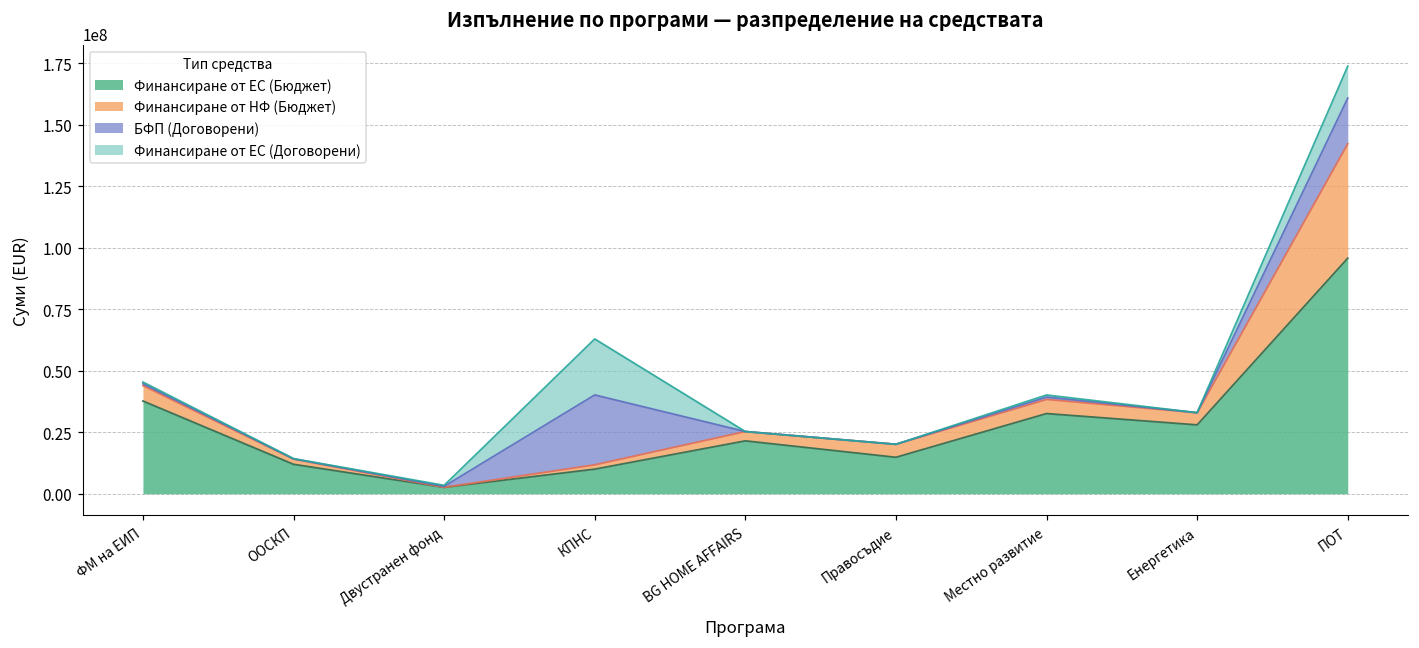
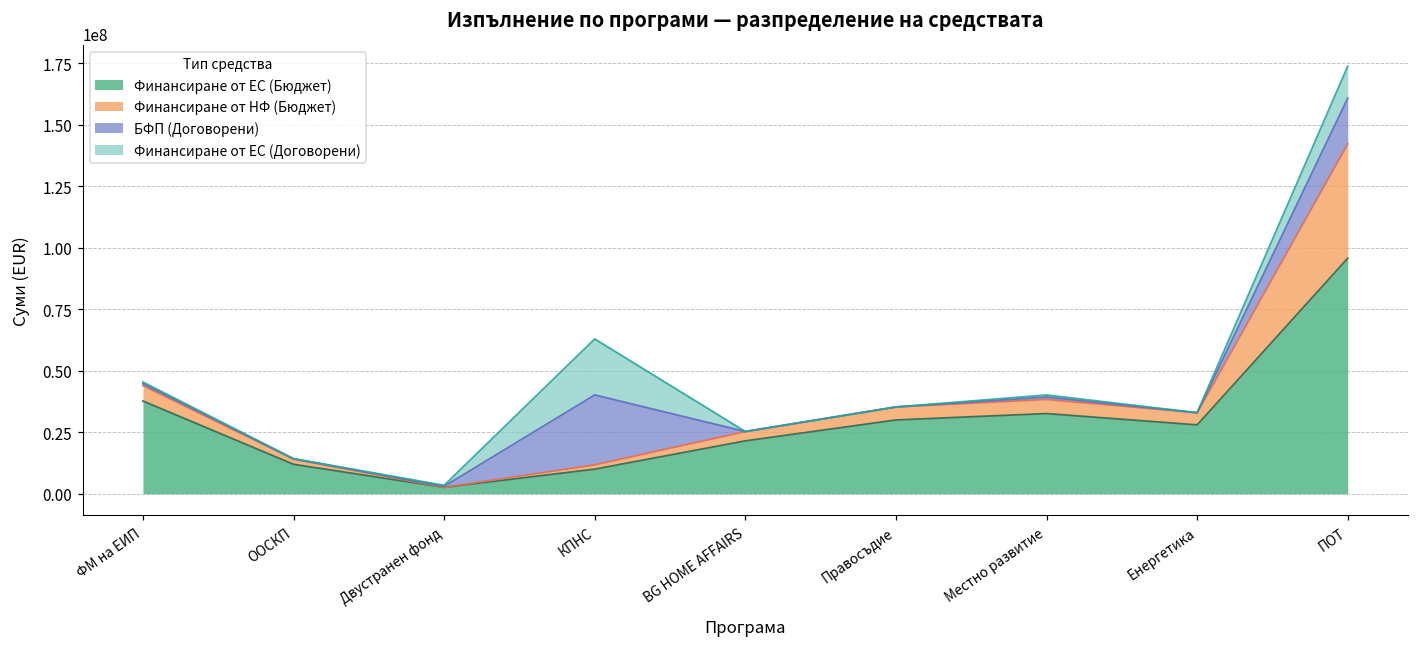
  {
    "Финансиране от ЕС (Бюджет)": {
      "ФМ на ЕИП": 38000000,
      "ООСКП": 12000000,
      "КПНС": 10000000,
      "BG HOME AFFAIRS": 21000000,
-     "Правосъдие": 15000000,
+     "Правосъдие": 30000000,
      "Местно развитие": 33000000,
      "Енергетика": 28000000,
      "ПОТ": 96000000
    },
    "Финансиране от НФ (Бюджет)": {
      "КПНС": 2000000,
      "ПОТ": 47000000
    },
    "БФП (Договорени)": {
      "КПНС": 28000000,
      "ПОТ": 19000000
    },
    "Финансиране от ЕС (Договорени)": {
      "КПНС": 23000000,
      "ПОТ": 13000000
    }
  }
